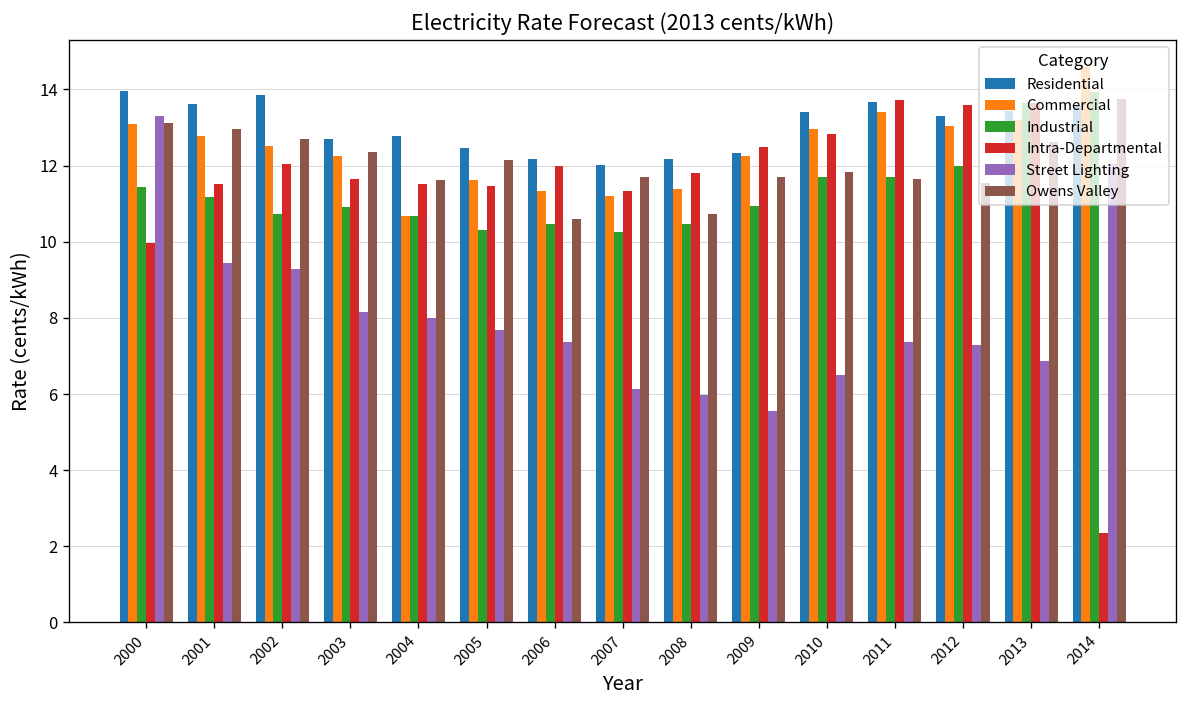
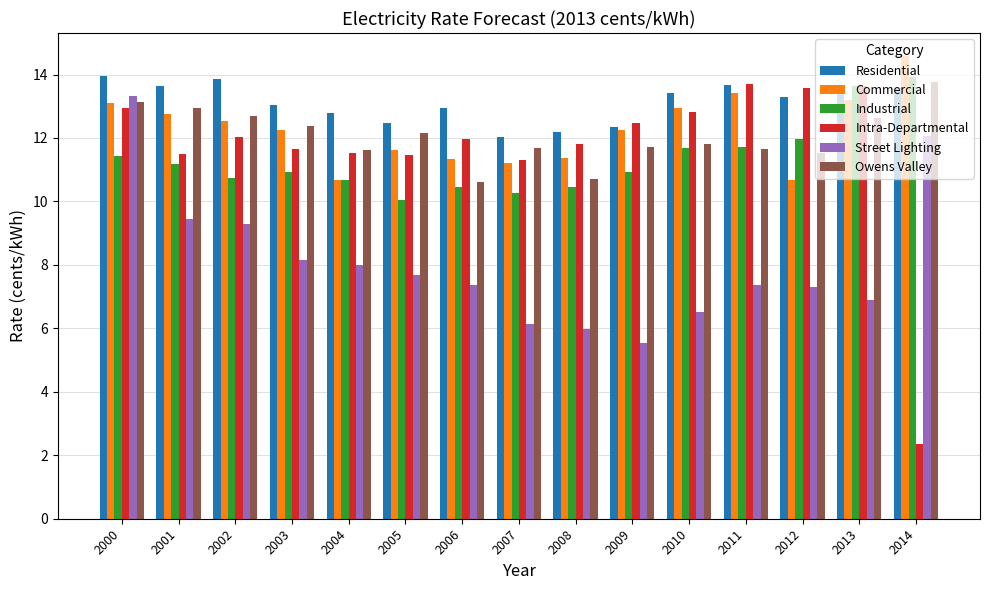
  {
    "Residential": {
      "2000": 14.0,
      "2001": 13.6,
      "2002": 13.9,
-     "2003": 12.7,
+     "2003": 13.0,
      "2004": 12.8,
      "2005": 12.5,
-     "2006": 12.2,
+     "2006": 12.9,
      "2007": 12.0,
      "2008": 12.2,
      "2009": 12.3,
      "2010": 13.4,
      "2011": 13.7,
      "2012": 13.3
    },
    "Commercial": {
      "2000": 13.1,
      "2001": 12.8,
      "2002": 12.5,
      "2003": 12.3,
      "2004": 10.7,
      "2005": 11.6,
      "2006": 11.3,
      "2007": 11.2,
      "2008": 11.4,
      "2009": 12.3,
      "2010": 13.0,
      "2011": 13.4,
-     "2012": 13.0
+     "2012": 10.7
    },
    "Industrial": {
      "2000": 11.4,
      "2001": 11.2,
      "2002": 10.7,
      "2003": 10.9,
      "2004": 10.7,
-     "2005": 10.3,
+     "2005": 10.1,
      "2006": 10.5,
      "2007": 10.3,
      "2008": 10.5,
      "2009": 10.9,
      "2010": 11.7,
      "2011": 11.7,
      "2012": 12.0
    },
    "Intra-Departmental": {
-     "2000": 10.0,
+     "2000": 12.9,
      "2001": 11.5,
      "2002": 12.0,
      "2003": 11.6,
      "2004": 11.5,
      "2005": 11.5,
      "2006": 12.0,
      "2007": 11.3,
      "2008": 11.8,
      "2009": 12.5,
      "2010": 12.8,
      "2011": 13.7,
      "2012": 13.6,
      "2014": 2.3
    },
    "Street Lighting": {
      "2000": 13.3,
      "2001": 9.4,
      "2002": 9.3,
      "2003": 8.1,
      "2004": 8.0,
      "2005": 7.7,
      "2006": 7.4,
      "2007": 6.1,
      "2008": 6.0,
      "2009": 5.5,
      "2010": 6.5,
      "2011": 7.4,
      "2012": 7.3,
      "2013": 6.9
    },
    "Owens Valley": {
      "2000": 13.1,
      "2001": 13.0,
      "2002": 12.7,
      "2003": 12.4,
      "2004": 11.6,
      "2005": 12.2,
      "2006": 10.6,
      "2007": 11.7,
      "2008": 10.7,
      "2009": 11.7,
      "2010": 11.8,
      "2011": 11.7
    }
  }
